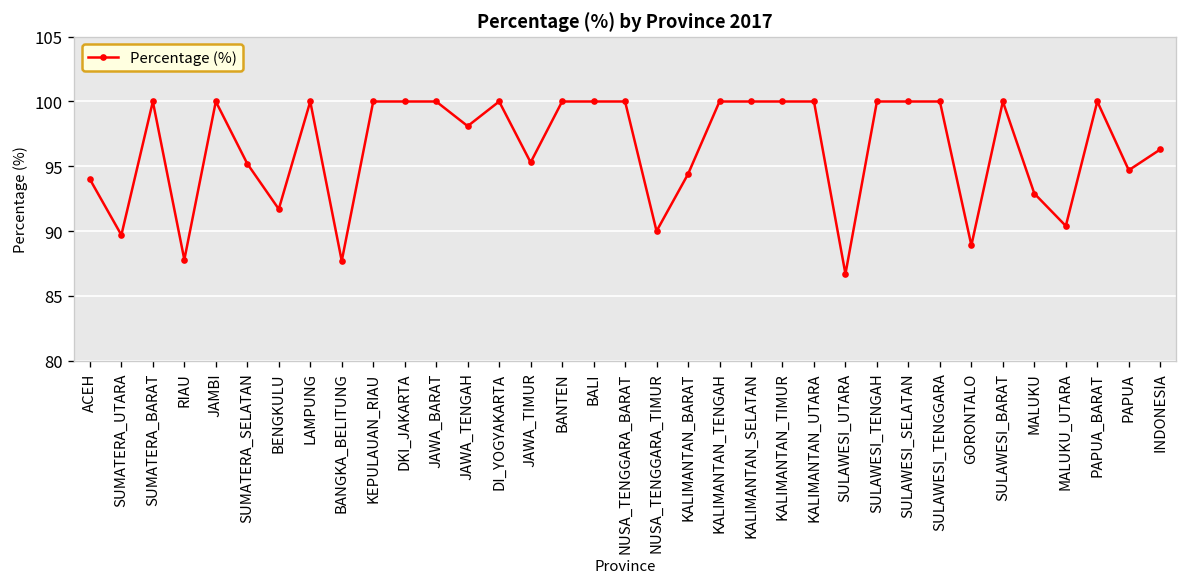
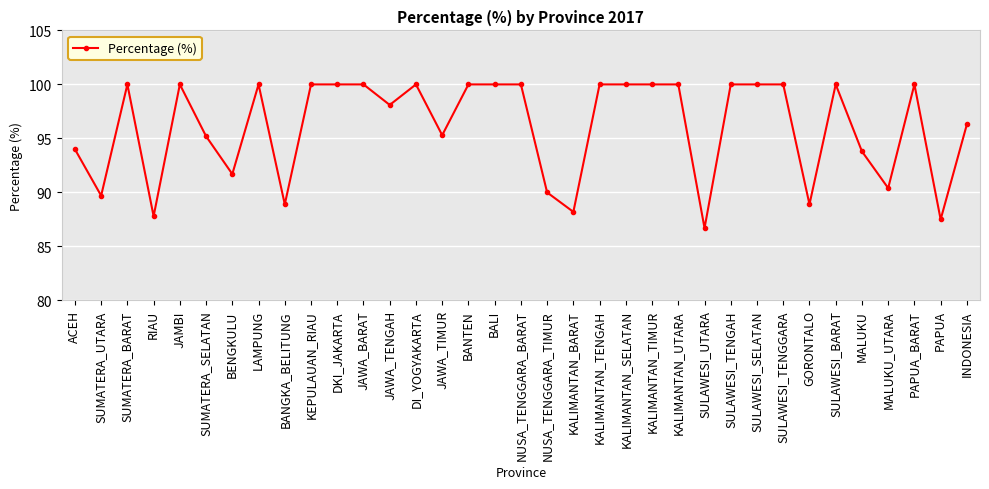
  {
    "ACEH": 94.0,
    "SUMATERA_UTARA": 89.7,
    "SUMATERA_BARAT": 100.0,
    "RIAU": 87.8,
    "JAMBI": 100.0,
    "SUMATERA_SELATAN": 95.2,
    "BENGKULU": 91.7,
    "LAMPUNG": 100.0,
-   "BANGKA_BELITUNG": 87.7,
+   "BANGKA_BELITUNG": 88.9,
    "KEPULAUAN_RIAU": 100.0,
    "DKI_JAKARTA": 100.0,
    "JAWA_BARAT": 100.0,
    "JAWA_TENGAH": 98.1,
    "DI_YOGYAKARTA": 100.0,
    "JAWA_TIMUR": 95.3,
    "BANTEN": 100.0,
    "BALI": 100.0,
    "NUSA_TENGGARA_BARAT": 100.0,
    "NUSA_TENGGARA_TIMUR": 90.0,
-   "KALIMANTAN_BARAT": 94.4,
+   "KALIMANTAN_BARAT": 88.2,
    "KALIMANTAN_TENGAH": 100.0,
    "KALIMANTAN_SELATAN": 100.0,
    "KALIMANTAN_TIMUR": 100.0,
    "KALIMANTAN_UTARA": 100.0,
    "SULAWESI_UTARA": 86.7,
    "SULAWESI_TENGAH": 100.0,
    "SULAWESI_SELATAN": 100.0,
    "SULAWESI_TENGGARA": 100.0,
    "GORONTALO": 88.9,
    "SULAWESI_BARAT": 100.0,
-   "MALUKU": 92.9,
+   "MALUKU": 93.8,
    "MALUKU_UTARA": 90.4,
    "PAPUA_BARAT": 100.0,
-   "PAPUA": 94.7,
+   "PAPUA": 87.5,
    "INDONESIA": 96.3
  }
